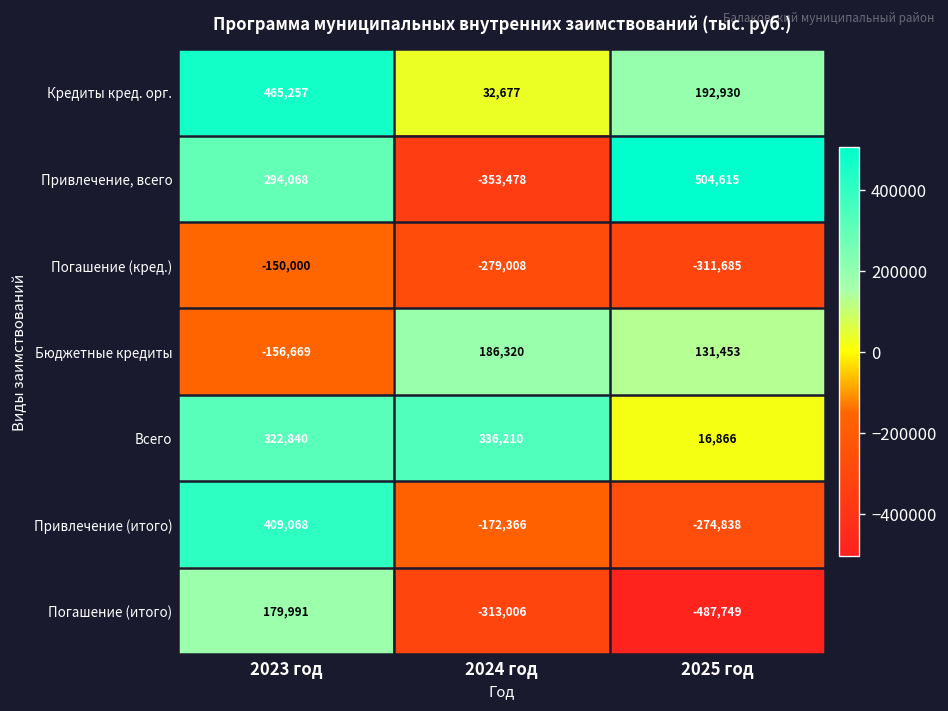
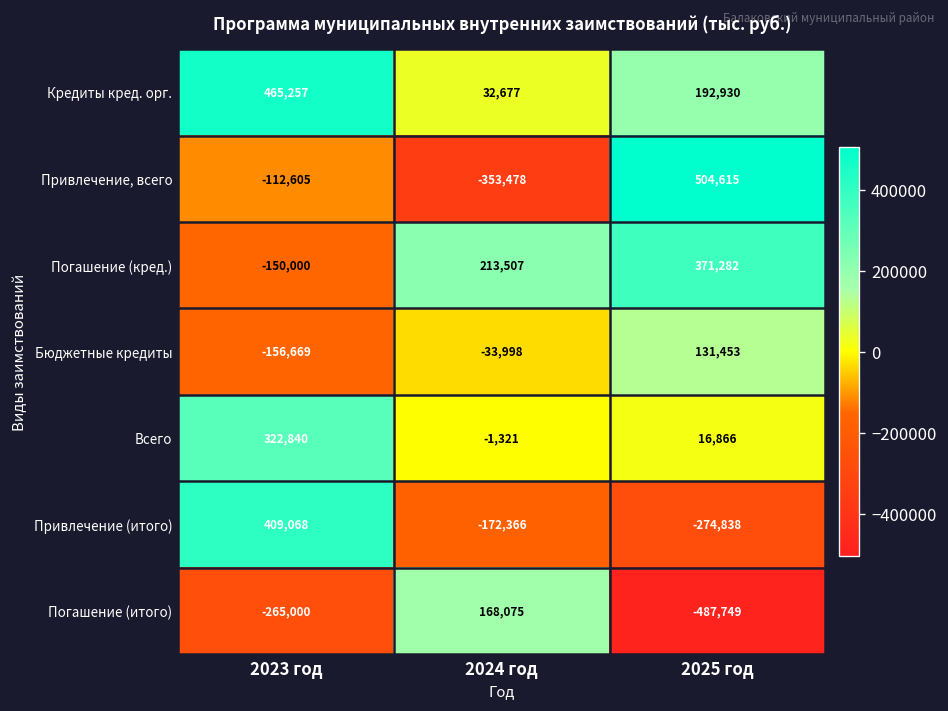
  {
    "Кредиты кред. орг.": {
      "2023 год": "465,257",
      "2024 год": "32,677",
      "2025 год": "192,930"
    },
    "Привлечение, всего": {
-     "2023 год": "294,068",
+     "2023 год": "-112,605",
      "2024 год": "-353,478",
      "2025 год": "504,615"
    },
    "Погашение (кред.)": {
      "2023 год": "-150,000",
-     "2024 год": "-279,008",
-     "2025 год": "-311,685"
+     "2024 год": "213,507",
+     "2025 год": "371,282"
    },
    "Бюджетные кредиты": {
      "2023 год": "-156,669",
-     "2024 год": "186,320",
+     "2024 год": "-33,998",
      "2025 год": "131,453"
    },
    "Всего": {
      "2023 год": "322,840",
-     "2024 год": "336,210",
+     "2024 год": "-1,321",
      "2025 год": "16,866"
    },
    "Привлечение (итого)": {
      "2023 год": "409,068",
      "2024 год": "-172,366",
      "2025 год": "-274,838"
    },
    "Погашение (итого)": {
-     "2023 год": "179,991",
-     "2024 год": "-313,006",
+     "2023 год": "-265,000",
+     "2024 год": "168,075",
      "2025 год": "-487,749"
    }
  }
